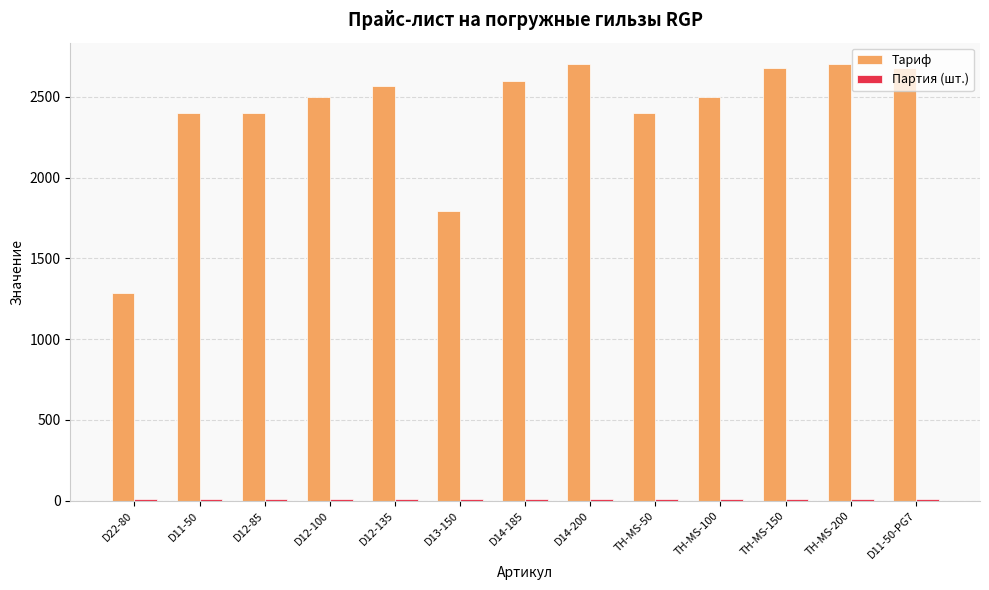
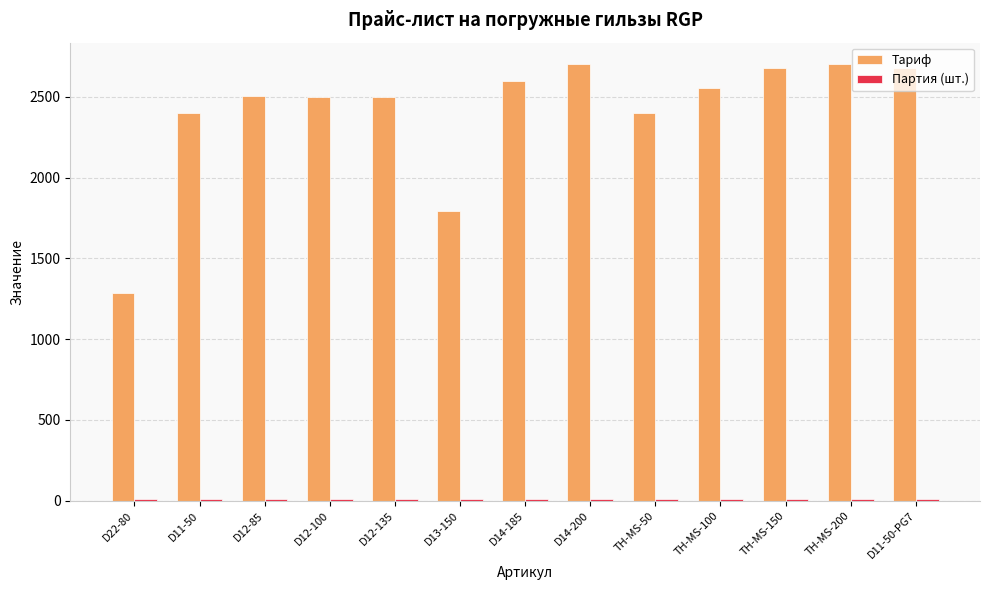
  {
    "Тариф": {
      "D22-80": 1280,
      "D11-50": 2400,
-     "D12-85": 2400,
+     "D12-85": 2500,
      "D12-100": 2500,
-     "D12-135": 2560,
+     "D12-135": 2500,
      "D13-150": 1790,
      "D14-185": 2600,
      "D14-200": 2700,
      "TH-MS-50": 2400,
-     "TH-MS-100": 2500,
+     "TH-MS-100": 2550,
      "TH-MS-150": 2680,
      "TH-MS-200": 2700
    }
  }
